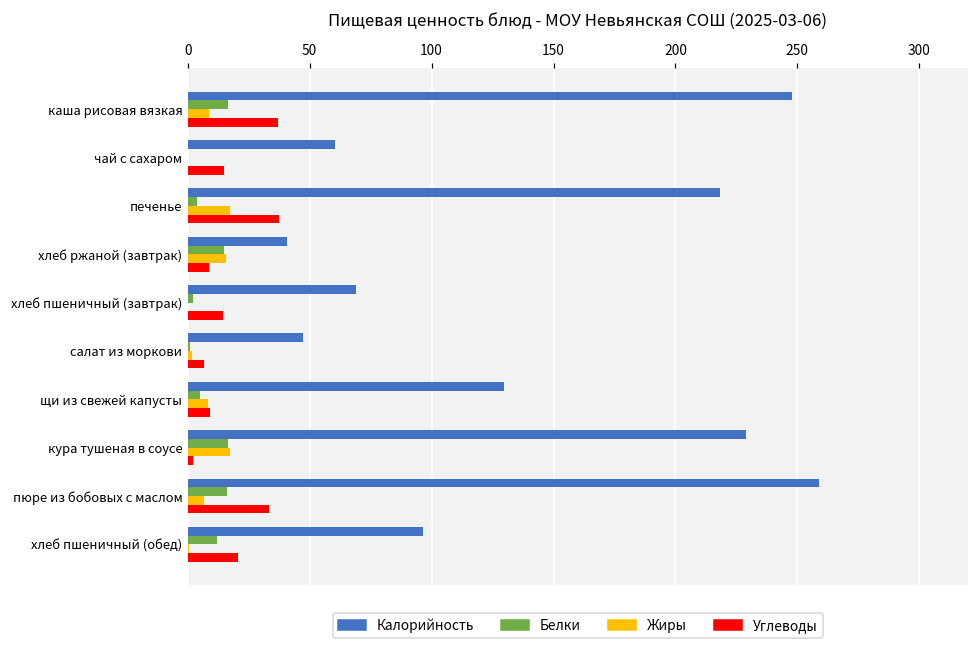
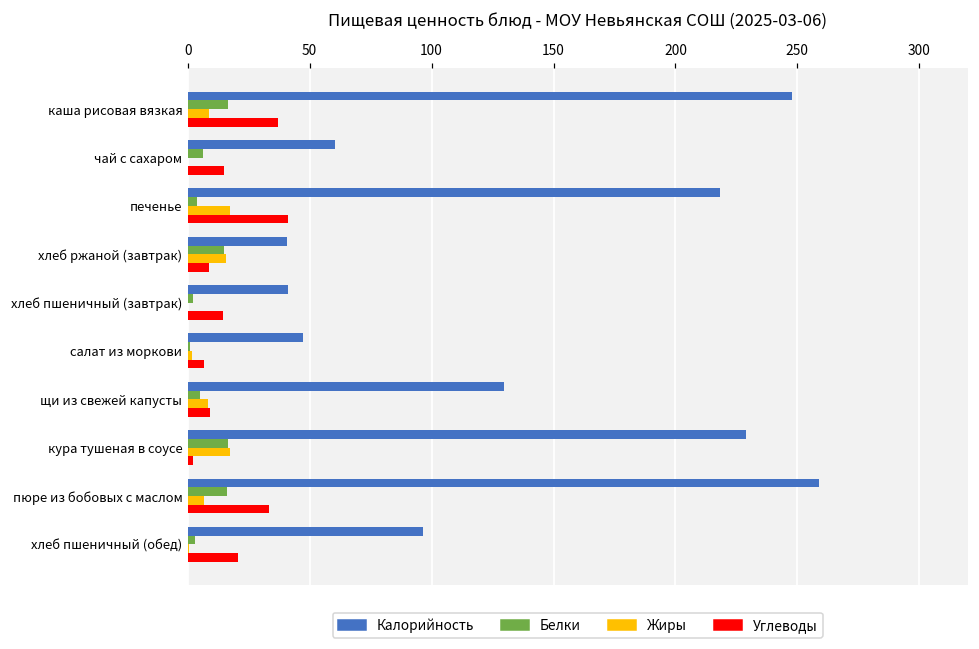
  {
    "Калорийность": {
      "каша рисовая вязкая": 248,
      "чай с сахаром": 61,
      "печенье": 218,
      "хлеб ржаной (завтрак)": 41,
-     "хлеб пшеничный (завтрак)": 69,
+     "хлеб пшеничный (завтрак)": 41,
      "салат из моркови": 47,
      "щи из свежей капусты": 130,
      "кура тушеная в соусе": 229,
      "пюре из бобовых с маслом": 259,
      "хлеб пшеничный (обед)": 97
    },
    "Белки": {
      "каша рисовая вязкая": 17,
-     "чай с сахаром": 0,
+     "чай с сахаром": 6,
      "печенье": 4,
      "хлеб ржаной (завтрак)": 15,
      "хлеб пшеничный (завтрак)": 2,
      "щи из свежей капусты": 5,
      "кура тушеная в соусе": 16,
      "пюре из бобовых с маслом": 16,
-     "хлеб пшеничный (обед)": 12
+     "хлеб пшеничный (обед)": 3
    },
    "Жиры": {
      "каша рисовая вязкая": 9,
      "чай с сахаром": 0,
      "печенье": 17,
      "хлеб ржаной (завтрак)": 16,
      "салат из моркови": 2,
      "щи из свежей капусты": 8,
      "кура тушеная в соусе": 17,
      "пюре из бобовых с маслом": 7
    },
    "Углеводы": {
      "каша рисовая вязкая": 37,
      "чай с сахаром": 15,
-     "печенье": 37,
+     "печенье": 41,
      "хлеб ржаной (завтрак)": 9,
      "хлеб пшеничный (завтрак)": 15,
      "салат из моркови": 7,
      "щи из свежей капусты": 9,
      "кура тушеная в соусе": 2,
      "пюре из бобовых с маслом": 34,
      "хлеб пшеничный (обед)": 21
    }
  }
